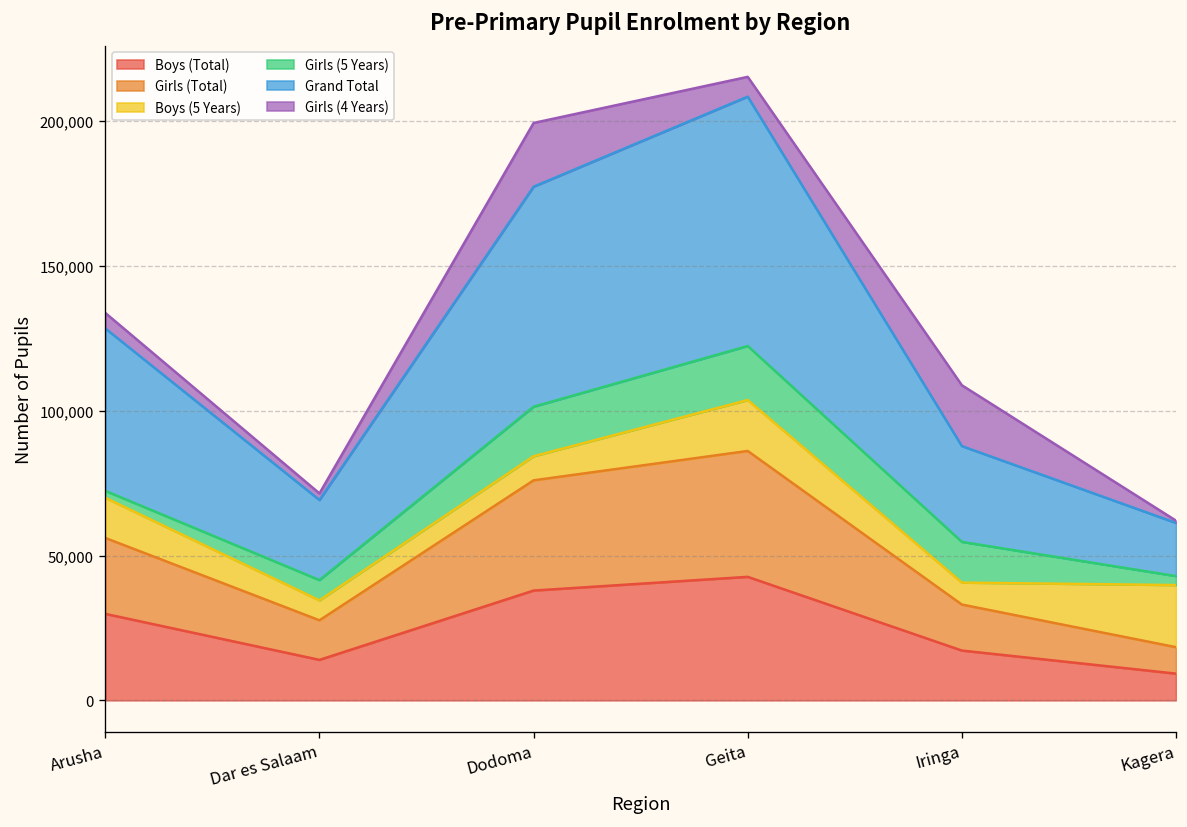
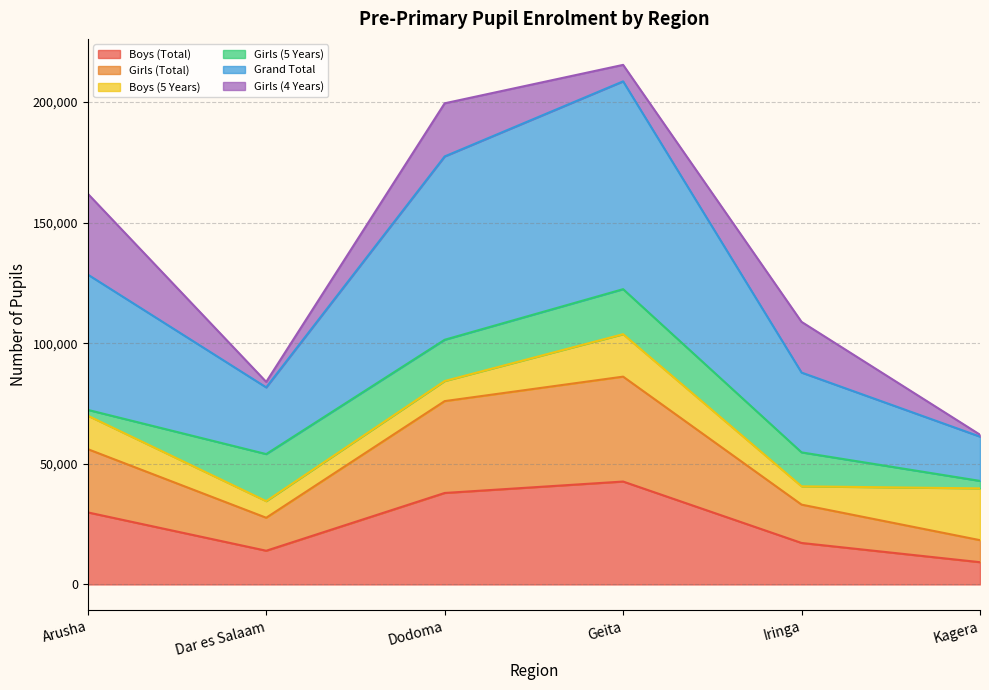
  {
    "Boys (5 Years)": {
      "Arusha": "14,000",
      "Dar es Salaam": "7,000",
      "Dodoma": "8,000",
      "Geita": "18,000",
      "Iringa": "8,000",
      "Kagera": "21,000"
    },
    "Girls (5 Years)": {
      "Arusha": "2,000",
-     "Dar es Salaam": "7,000",
+     "Dar es Salaam": "20,000",
      "Dodoma": "17,000",
      "Geita": "19,000",
      "Iringa": "14,000",
      "Kagera": "3,000"
    },
    "Grand Total": {
      "Arusha": "56,000",
      "Dar es Salaam": "28,000",
      "Dodoma": "76,000",
      "Geita": "86,000",
      "Iringa": "33,000"
    },
    "Girls (4 Years)": {
-     "Arusha": "5,000",
+     "Arusha": "34,000",
      "Dar es Salaam": "2,000",
      "Dodoma": "22,000",
      "Geita": "7,000",
      "Iringa": "21,000"
    }
  }
